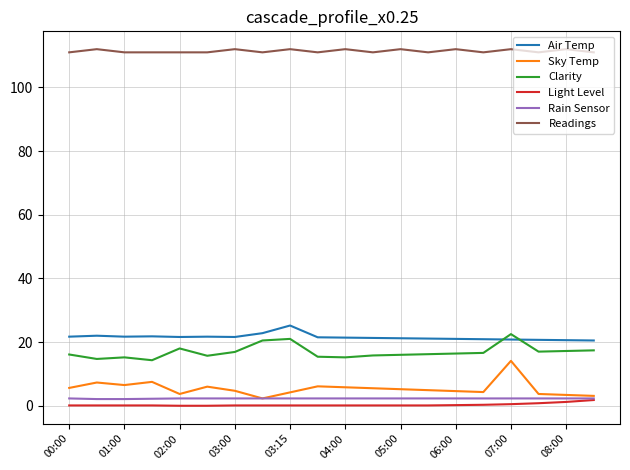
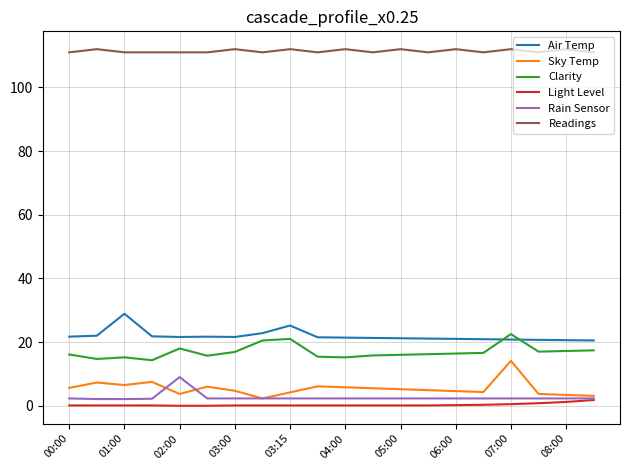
  {
    "Air Temp": {
      "00:00": 22,
-     "01:00": 22,
+     "01:00": 29,
      "02:00": 22,
      "03:00": 22,
      "03:15": 25,
      "04:00": 21,
      "05:00": 21,
      "06:00": 21,
      "07:00": 21,
      "08:00": 21
    },
    "Sky Temp": {
      "00:00": 6,
      "01:00": 7,
      "02:00": 4,
      "03:00": 5,
      "03:15": 4,
      "04:00": 6,
      "05:00": 5,
      "06:00": 5,
      "07:00": 14,
      "08:00": 3
    },
    "Clarity": {
      "00:00": 16,
      "01:00": 15,
      "02:00": 18,
      "03:00": 17,
      "03:15": 21,
      "04:00": 15,
      "05:00": 16,
      "06:00": 16,
      "07:00": 23,
      "08:00": 17
    },
    "Light Level": {
      "00:00": 0,
      "01:00": 0,
      "02:00": 0,
      "03:00": 0,
      "03:15": 0,
      "04:00": 0,
      "05:00": 0,
      "06:00": 0,
      "07:00": 1,
      "08:00": 1
    },
    "Rain Sensor": {
      "00:00": 2,
      "01:00": 2,
-     "02:00": 2,
+     "02:00": 9,
      "03:00": 2,
      "03:15": 2,
      "04:00": 2,
      "05:00": 2,
      "06:00": 2,
      "07:00": 2,
      "08:00": 2
    },
    "Readings": {
      "00:00": 111,
      "01:00": 111,
      "02:00": 111,
      "03:00": 112,
      "03:15": 112,
      "04:00": 112,
      "05:00": 112,
      "06:00": 112,
      "07:00": 112
    }
  }
